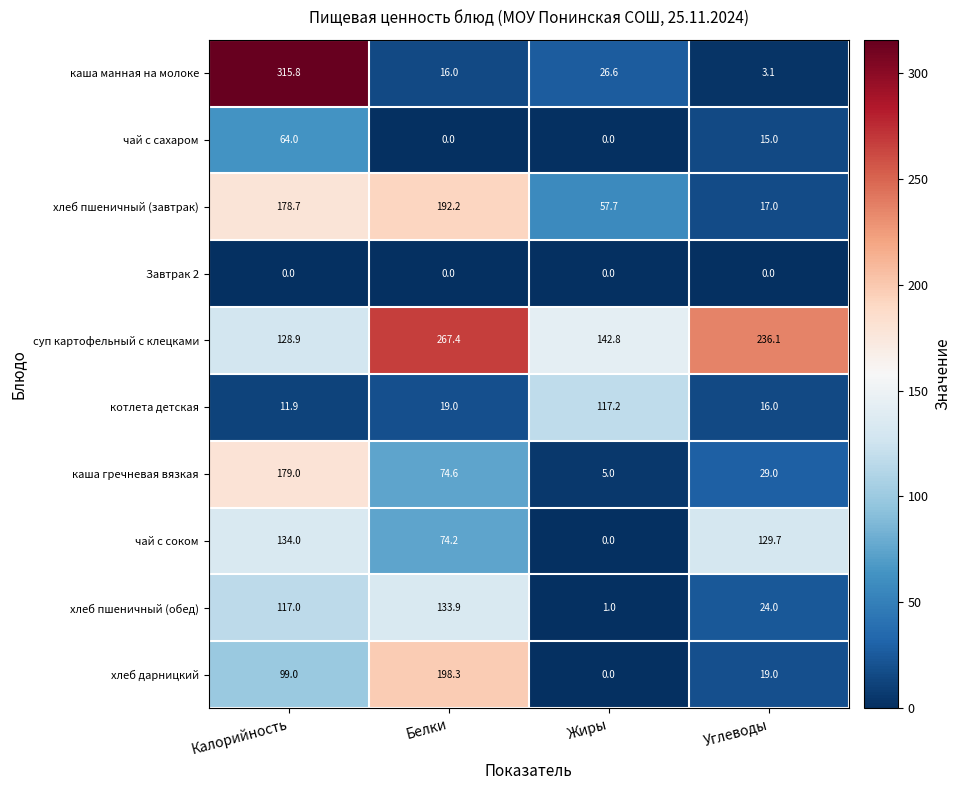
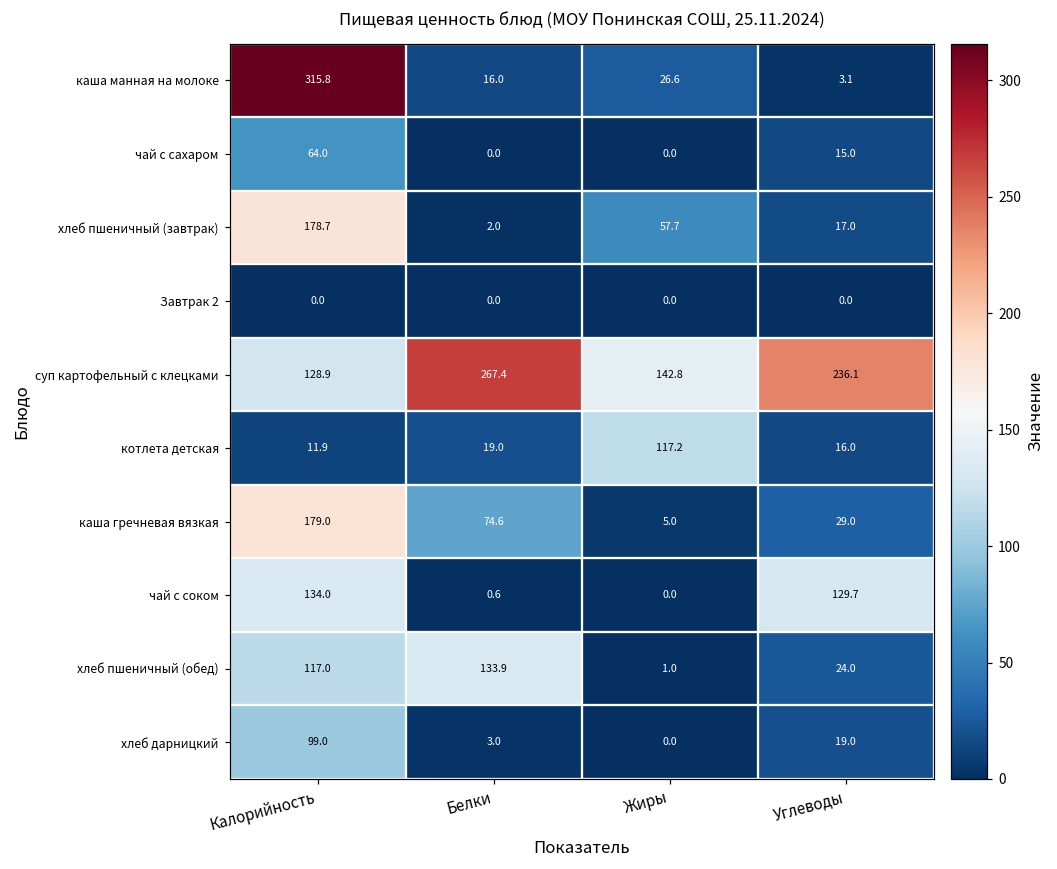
  {
    "каша манная на молоке": {
      "Калорийность": 315.8,
      "Белки": 16.0,
      "Жиры": 26.6,
      "Углеводы": 3.1
    },
    "чай с сахаром": {
      "Калорийность": 64.0,
      "Белки": 0.0,
      "Жиры": 0.0,
      "Углеводы": 15.0
    },
    "хлеб пшеничный (завтрак)": {
      "Калорийность": 178.7,
-     "Белки": 192.2,
+     "Белки": 2.0,
      "Жиры": 57.7,
      "Углеводы": 17.0
    },
    "Завтрак 2": {
      "Калорийность": 0.0,
      "Белки": 0.0,
      "Жиры": 0.0,
      "Углеводы": 0.0
    },
    "суп картофельный с клецками": {
      "Калорийность": 128.9,
      "Белки": 267.4,
      "Жиры": 142.8,
      "Углеводы": 236.1
    },
    "котлета детская": {
      "Калорийность": 11.9,
      "Белки": 19.0,
      "Жиры": 117.2,
      "Углеводы": 16.0
    },
    "каша гречневая вязкая": {
      "Калорийность": 179.0,
      "Белки": 74.6,
      "Жиры": 5.0,
      "Углеводы": 29.0
    },
    "чай с соком": {
      "Калорийность": 134.0,
-     "Белки": 74.2,
+     "Белки": 0.6,
      "Жиры": 0.0,
      "Углеводы": 129.7
    },
    "хлеб пшеничный (обед)": {
      "Калорийность": 117.0,
      "Белки": 133.9,
      "Жиры": 1.0,
      "Углеводы": 24.0
    },
    "хлеб дарницкий": {
      "Калорийность": 99.0,
-     "Белки": 198.3,
+     "Белки": 3.0,
      "Жиры": 0.0,
      "Углеводы": 19.0
    }
  }
